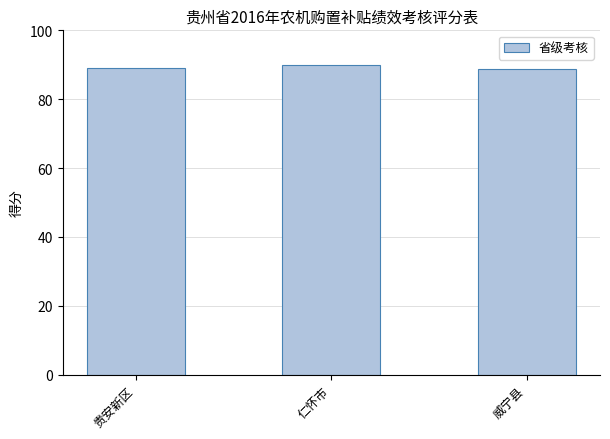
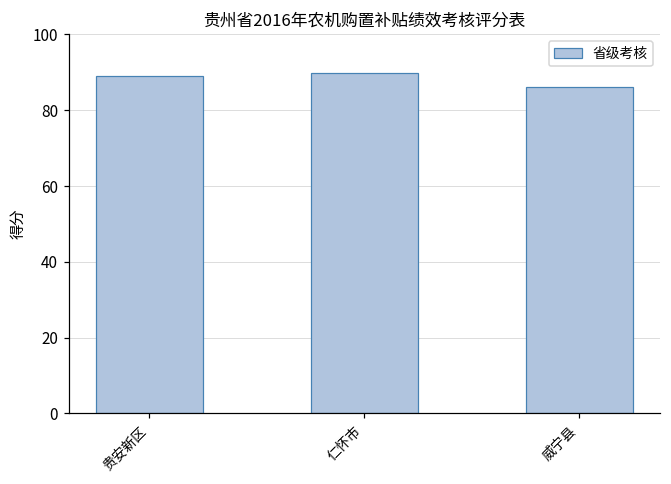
  {
    "贵安新区": 89,
    "仁怀市": 90,
-   "威宁县": 89
+   "威宁县": 86
  }
